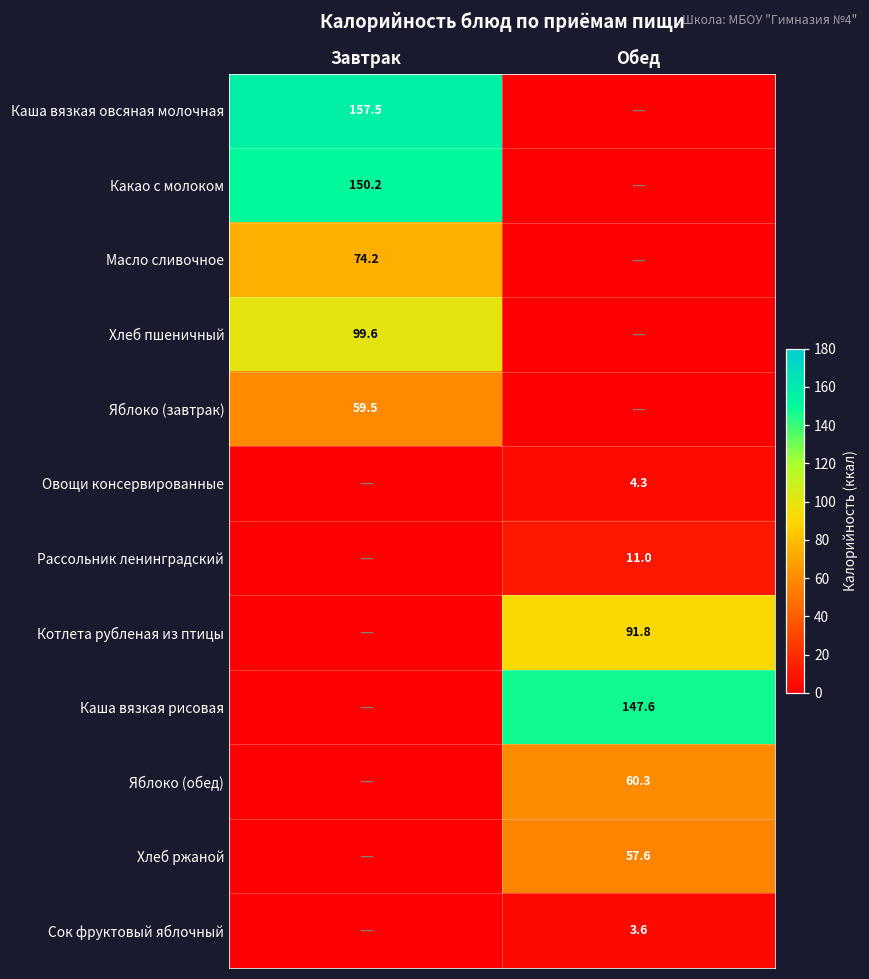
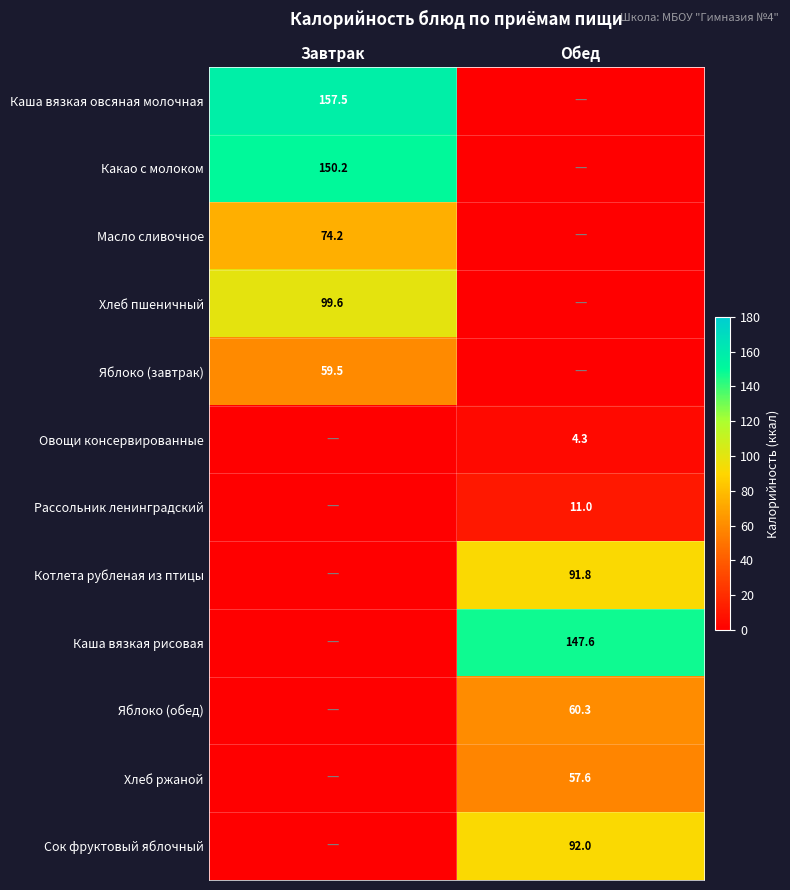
  {
    "Каша вязкая овсяная молочная": {
      "Завтрак": 157.5
    },
    "Какао с молоком": {
      "Завтрак": 150.2
    },
    "Масло сливочное": {
      "Завтрак": 74.2
    },
    "Хлеб пшеничный": {
      "Завтрак": 99.6
    },
    "Яблоко (завтрак)": {
      "Завтрак": 59.5
    },
    "Овощи консервированные": {
      "Обед": 4.3
    },
    "Рассольник ленинградский": {
      "Обед": 11.0
    },
    "Котлета рубленая из птицы": {
      "Обед": 91.8
    },
    "Каша вязкая рисовая": {
      "Обед": 147.6
    },
    "Яблоко (обед)": {
      "Обед": 60.3
    },
    "Хлеб ржаной": {
      "Обед": 57.6
    },
    "Сок фруктовый яблочный": {
-     "Обед": 3.6
+     "Обед": 92.0
    }
  }
